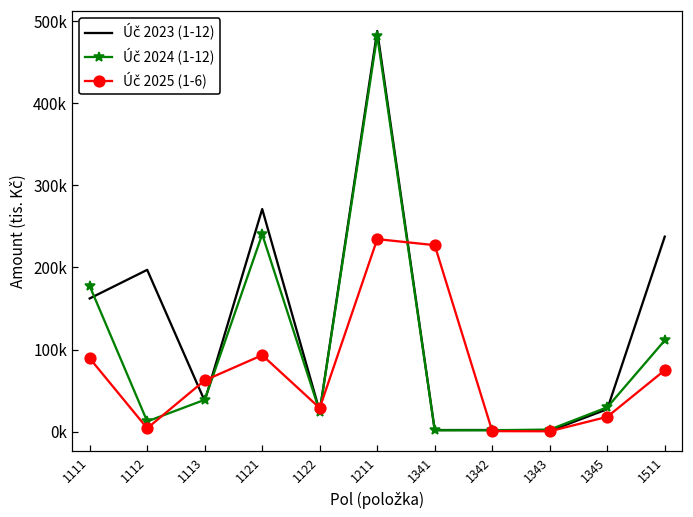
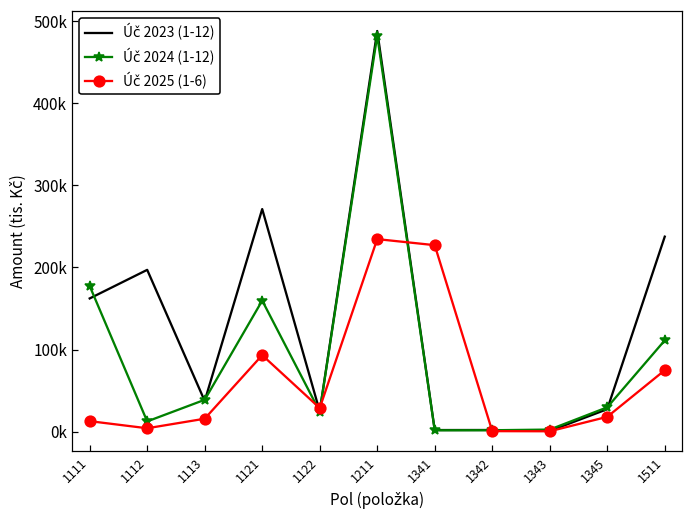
  {
    "Úč 2023 (1-12)": {
      "1111": 160000,
      "1112": 200000,
      "1121": 270000,
      "1211": 490000,
      "1511": 240000
    },
    "Úč 2024 (1-12)": {
      "1111": 180000,
      "1112": 10000,
-     "1121": 240000,
+     "1121": 160000,
      "1211": 480000,
      "1511": 110000
    },
    "Úč 2025 (1-6)": {
-     "1111": 90000,
+     "1111": 10000,
      "1112": 0,
-     "1113": 60000,
+     "1113": 20000,
      "1121": 90000,
      "1122": 30000,
      "1211": 230000,
      "1341": 230000,
      "1345": 20000,
      "1511": 70000
    }
  }
